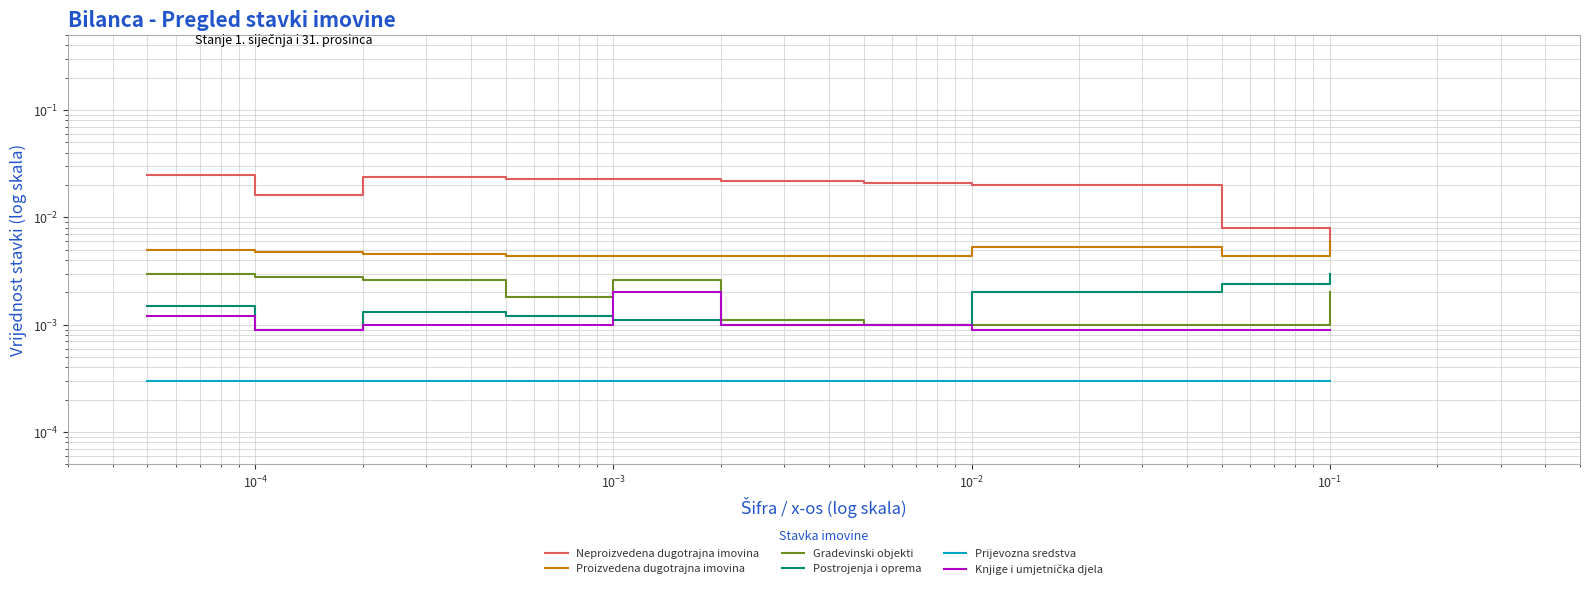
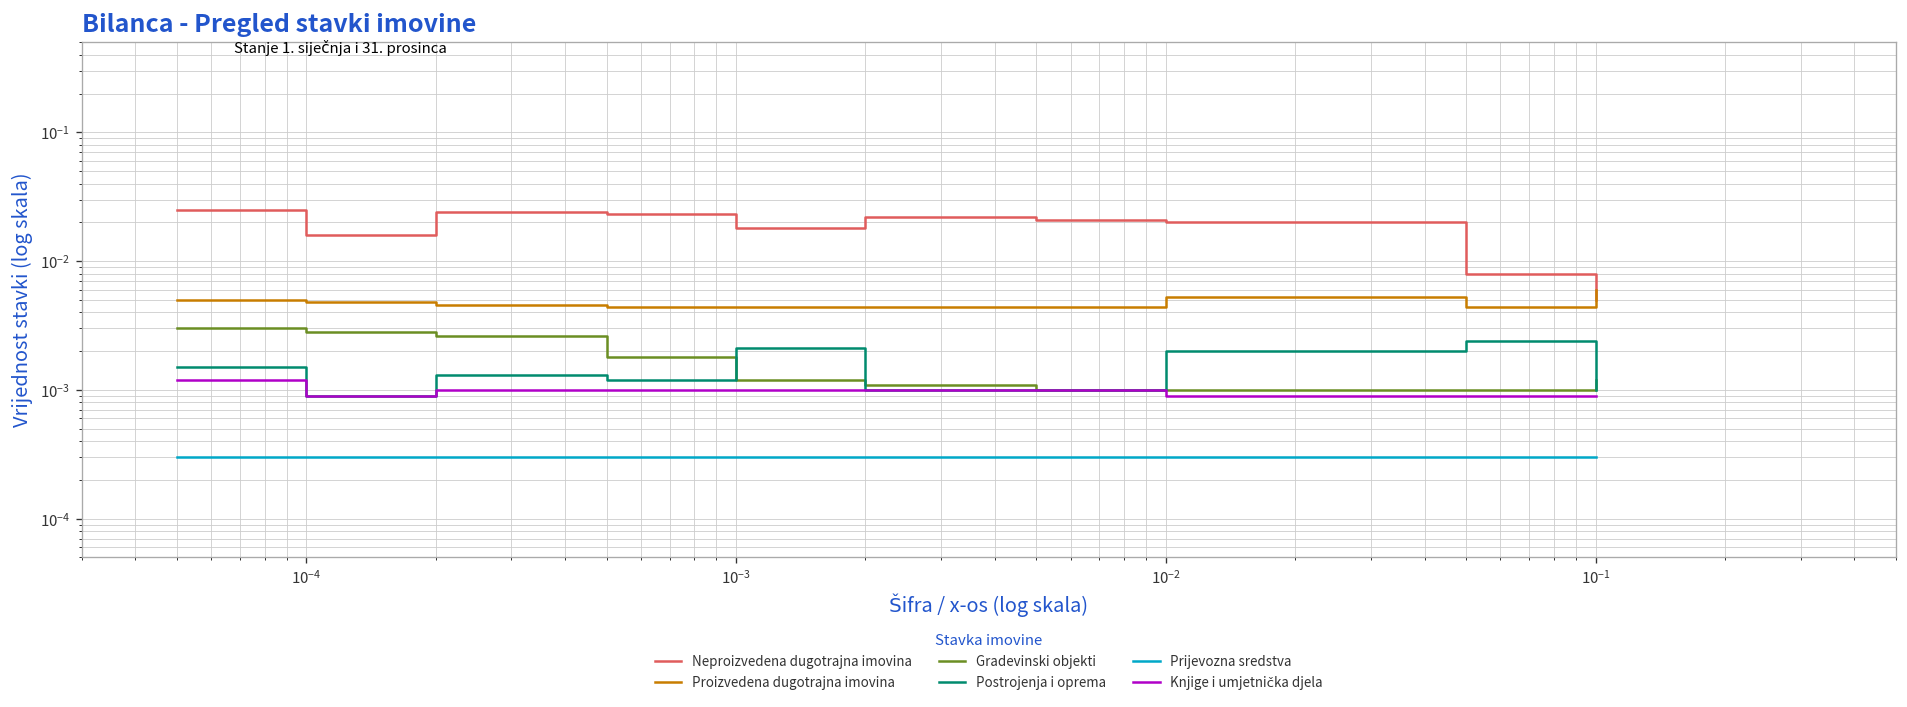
  {
    "Neproizvedena dugotrajna imovina": {
      "10^-4": 0.016,
-     "10^-3": 0.023,
+     "10^-3": 0.018,
      "10^-2": 0.020,
      "10^-1": 0.005
    },
    "Proizvedena dugotrajna imovina": {
      "10^-4": 0.005,
      "10^-3": 0.0044,
      "10^-2": 0.005,
      "10^-1": 0.006
    },
    "Gradevinski objekti": {
      "10^-4": 0.0028,
-     "10^-3": 0.0026,
+     "10^-3": 0.0012,
      "10^-2": 0.0010,
-     "10^-1": 0.0020
+     "10^-1": 0.0012
    },
    "Postrojenja i oprema": {
-     "10^-3": 0.0011,
+     "10^-3": 0.0021,
      "10^-2": 0.0020,
-     "10^-1": 0.003
+     "10^-1": 0.001
    },
    "Prijevozna sredstva": {
      "10^-4": 0.0003,
      "10^-3": 0.0003,
      "10^-2": 0.0003,
      "10^-1": 0.0003
    },
    "Knjige i umjetnička djela": {
-     "10^-3": 0.002,
+     "10^-3": 0.001,
      "10^-2": 0.0009,
      "10^-1": 0.0009
    }
  }
